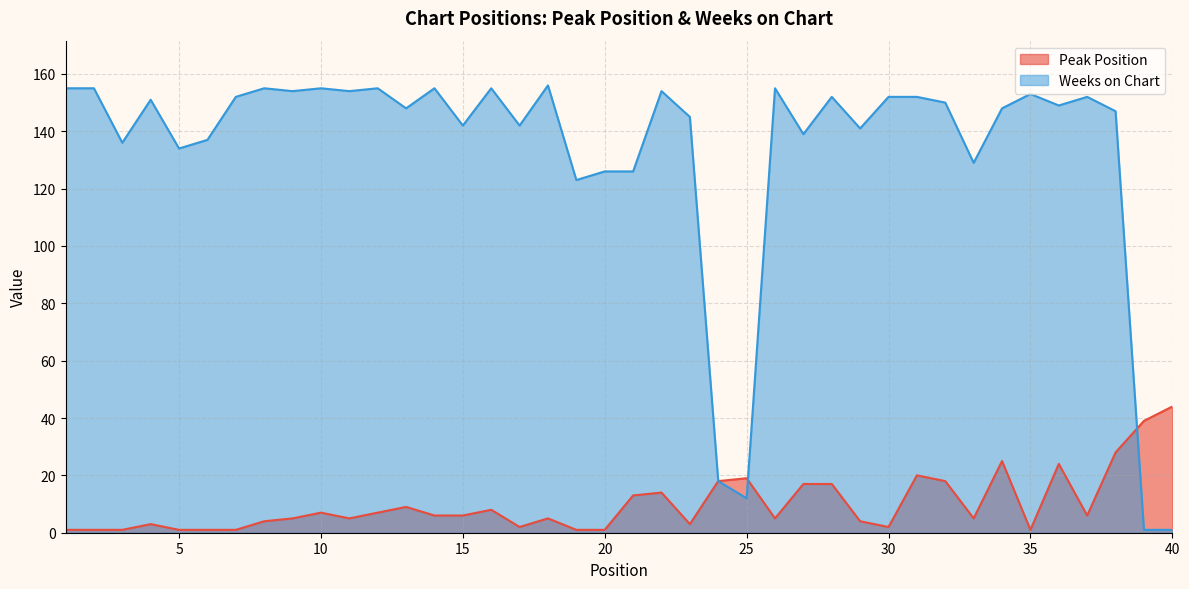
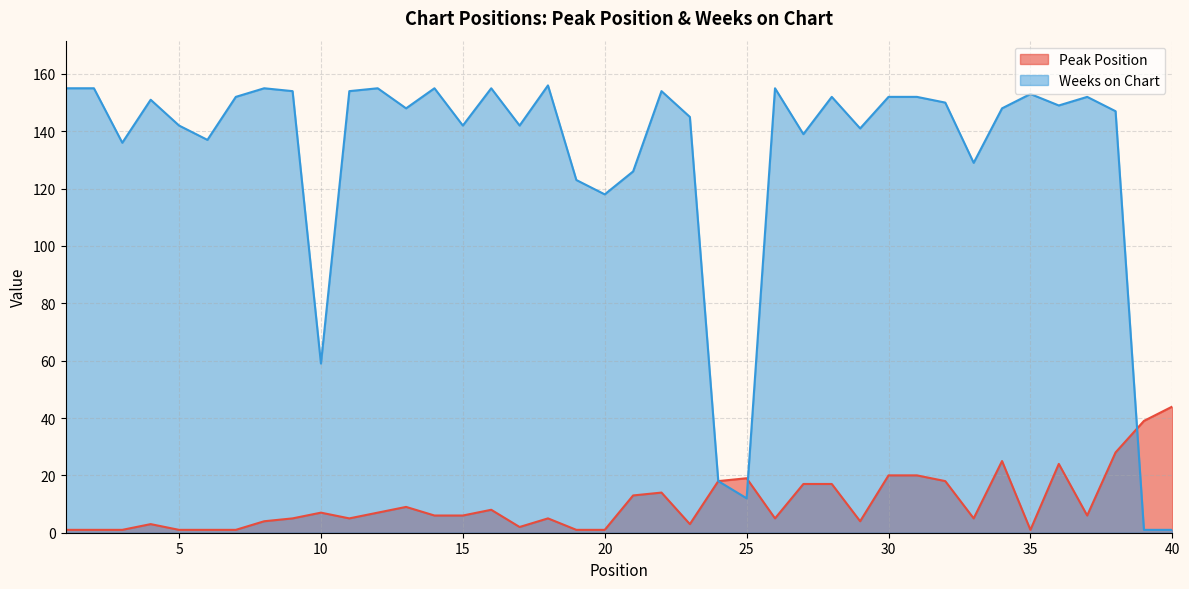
  {
    "Peak Position": {
      "5": 1,
      "10": 7,
      "15": 6,
      "20": 1,
      "25": 19,
-     "30": 2,
+     "30": 20,
      "35": 1,
      "40": 44
    },
    "Weeks on Chart": {
-     "5": 134,
-     "10": 155,
+     "5": 142,
+     "10": 59,
      "15": 142,
-     "20": 126,
+     "20": 118,
      "25": 12,
      "30": 152,
      "35": 153,
      "40": 1
    }
  }
